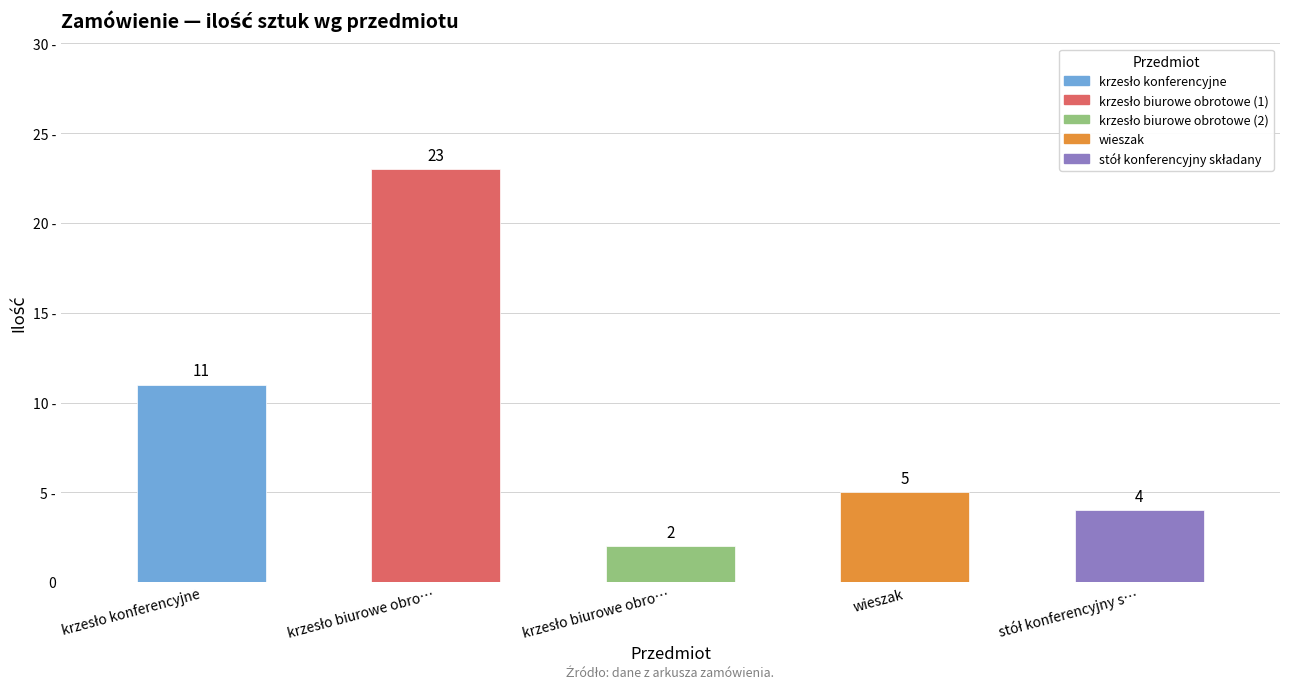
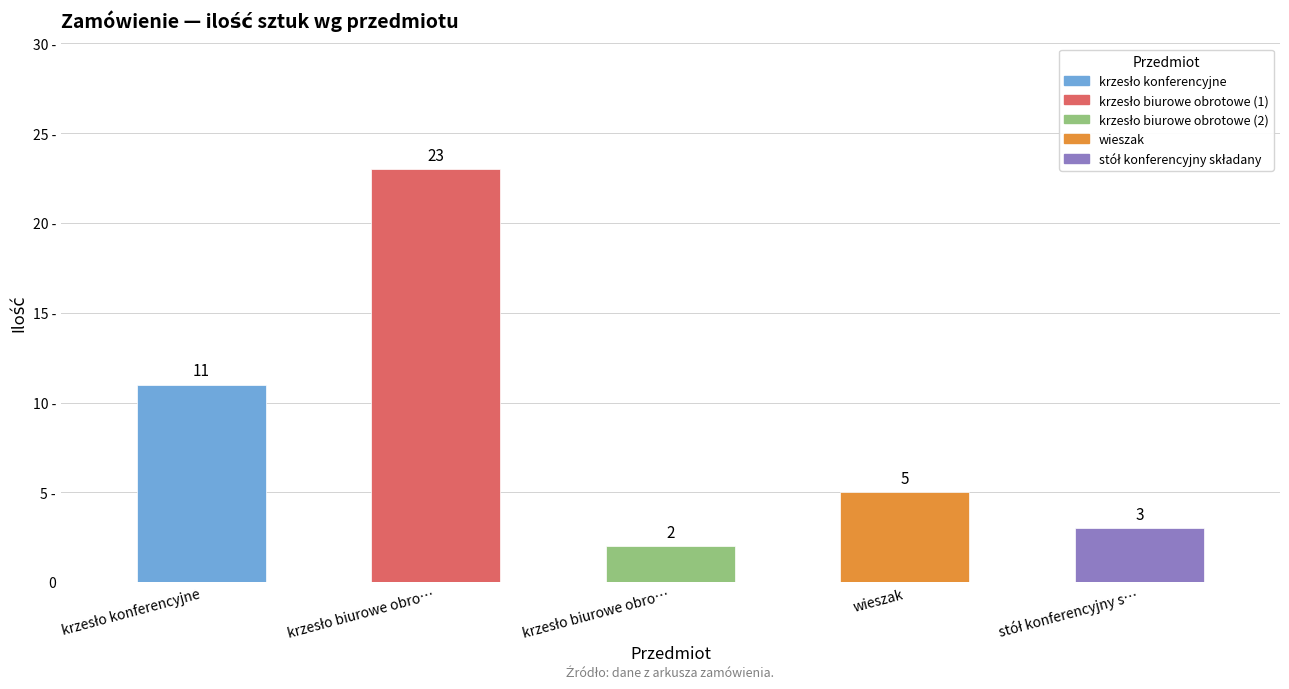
  {
    "krzesło konferencyjne": 11,
    "wieszak": 5,
-   "stół konferencyjny s…": 4
+   "stół konferencyjny s…": 3
  }
